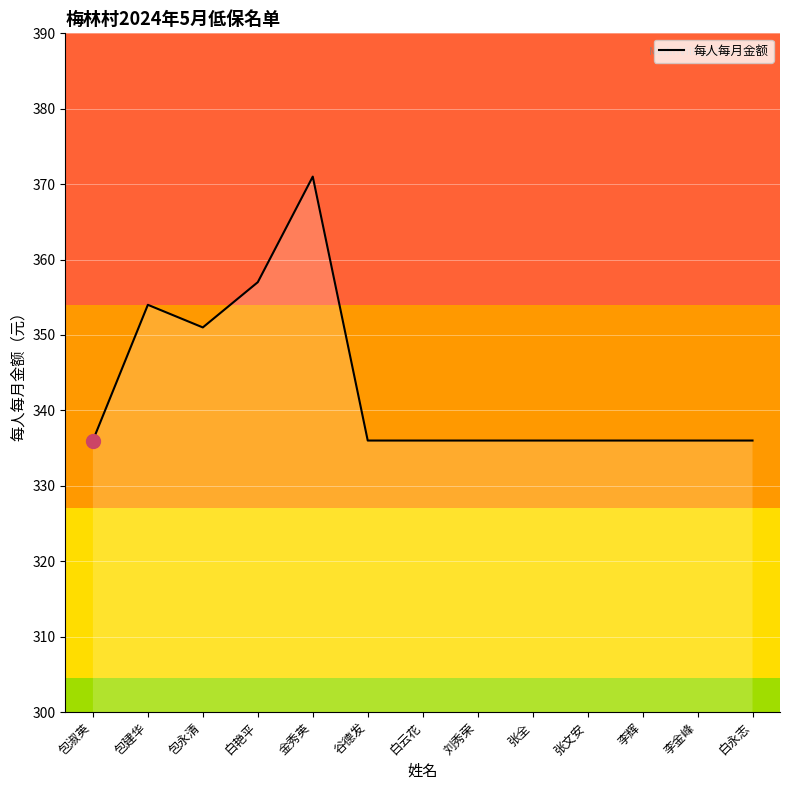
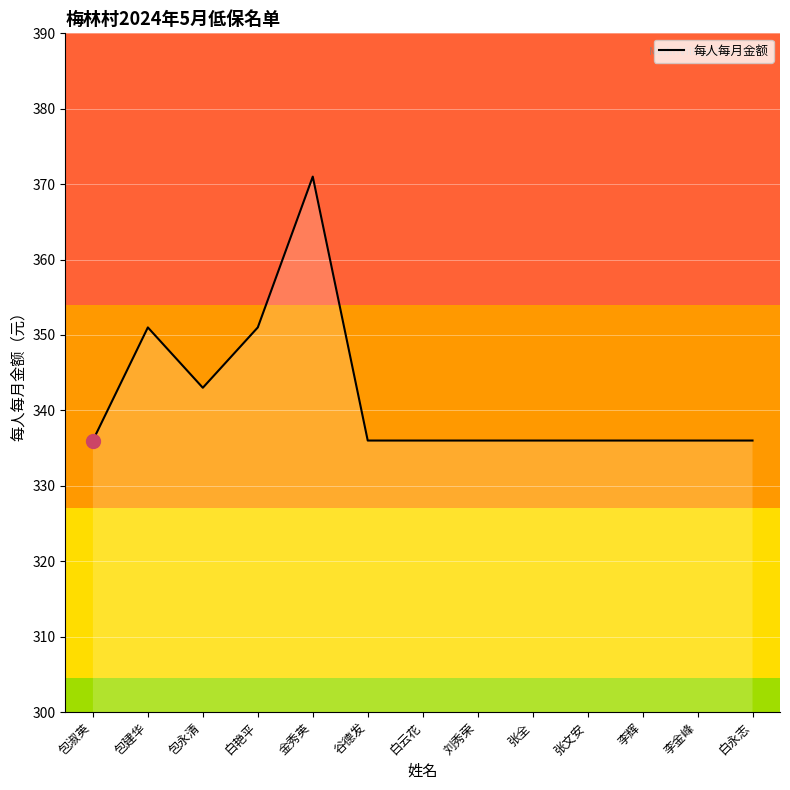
  {
    "每人每月金额": {
-     "包建华": 354,
-     "包永清": 351,
-     "白艳平": 357,
+     "包建华": 351,
+     "包永清": 343,
+     "白艳平": 351,
      "金秀英": 371,
      "谷德发": 336,
      "白云花": 336,
      "刘秀荣": 336,
      "张全": 336,
      "张文安": 336,
      "李辉": 336,
      "李金峰": 336,
      "白永志": 336
    }
  }
